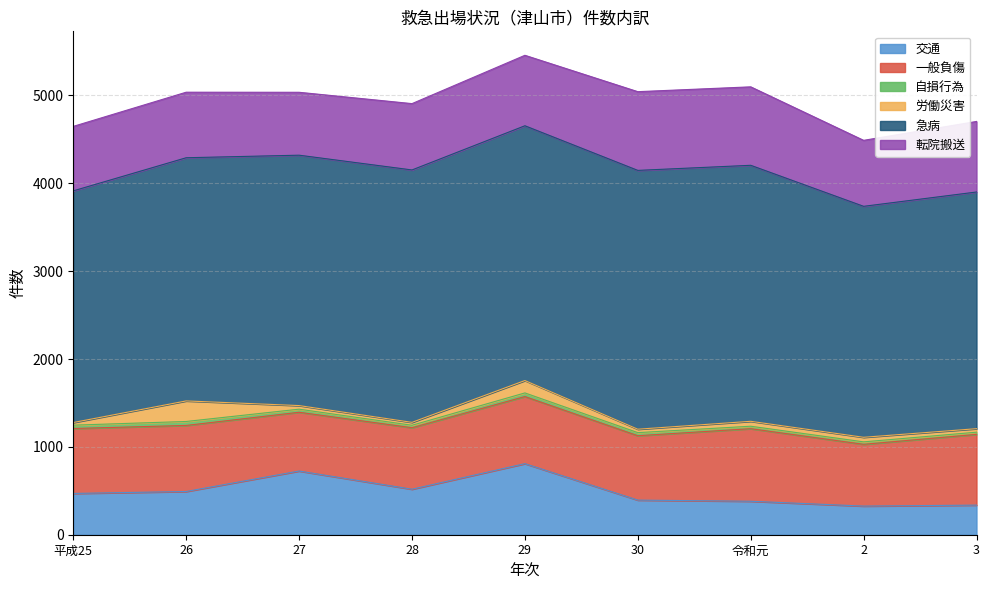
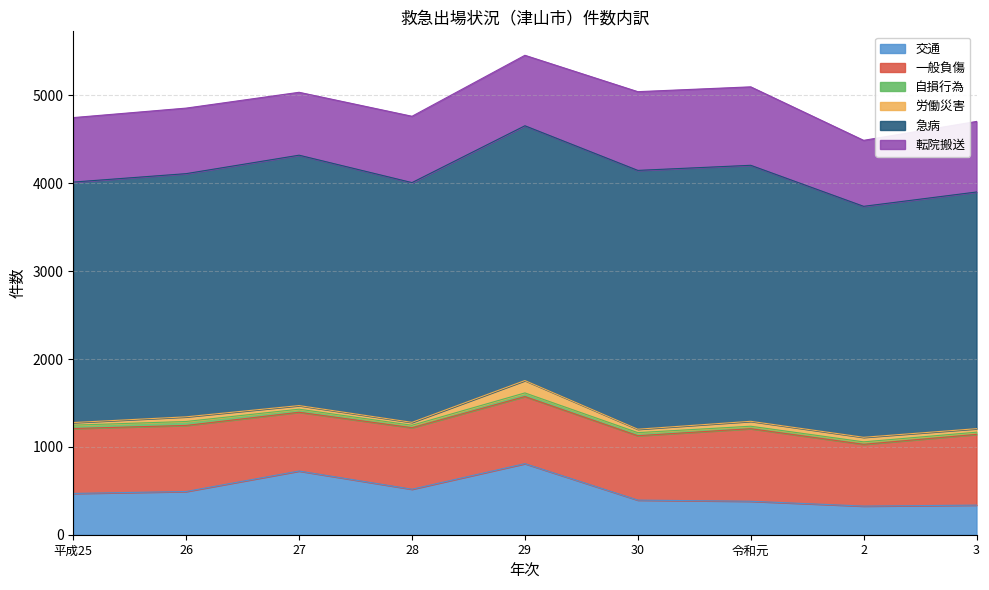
  {
    "交通": {
      "平成25": 500,
      "26": 500,
      "27": 700,
      "28": 500,
      "29": 800,
      "30": 400,
      "令和元": 400,
      "2": 300,
      "3": 300
    },
    "一般負傷": {
      "平成25": 700,
      "26": 800,
      "27": 700,
      "29": 800,
      "30": 700
    },
    "自損行為": {
      "平成25": 0,
      "26": 0,
      "27": 0,
      "29": 0,
      "30": 0
    },
    "労働災害": {
      "平成25": 0,
-     "26": 200,
+     "26": 100,
      "27": 0,
      "28": 0,
      "29": 100,
      "30": 0,
      "令和元": 100,
      "2": 100,
      "3": 0
    },
    "急病": {
-     "平成25": 2600,
+     "平成25": 2700,
      "26": 2800,
      "27": 2900,
-     "28": 2900,
+     "28": 2700,
      "29": 2900,
      "30": 2900,
      "令和元": 2900,
      "2": 2600,
      "3": 2700
    },
    "転院搬送": {
      "平成25": 700,
      "26": 700,
      "27": 700,
      "28": 800,
      "29": 800,
      "30": 900,
      "令和元": 900,
      "2": 800,
      "3": 800
    }
  }
